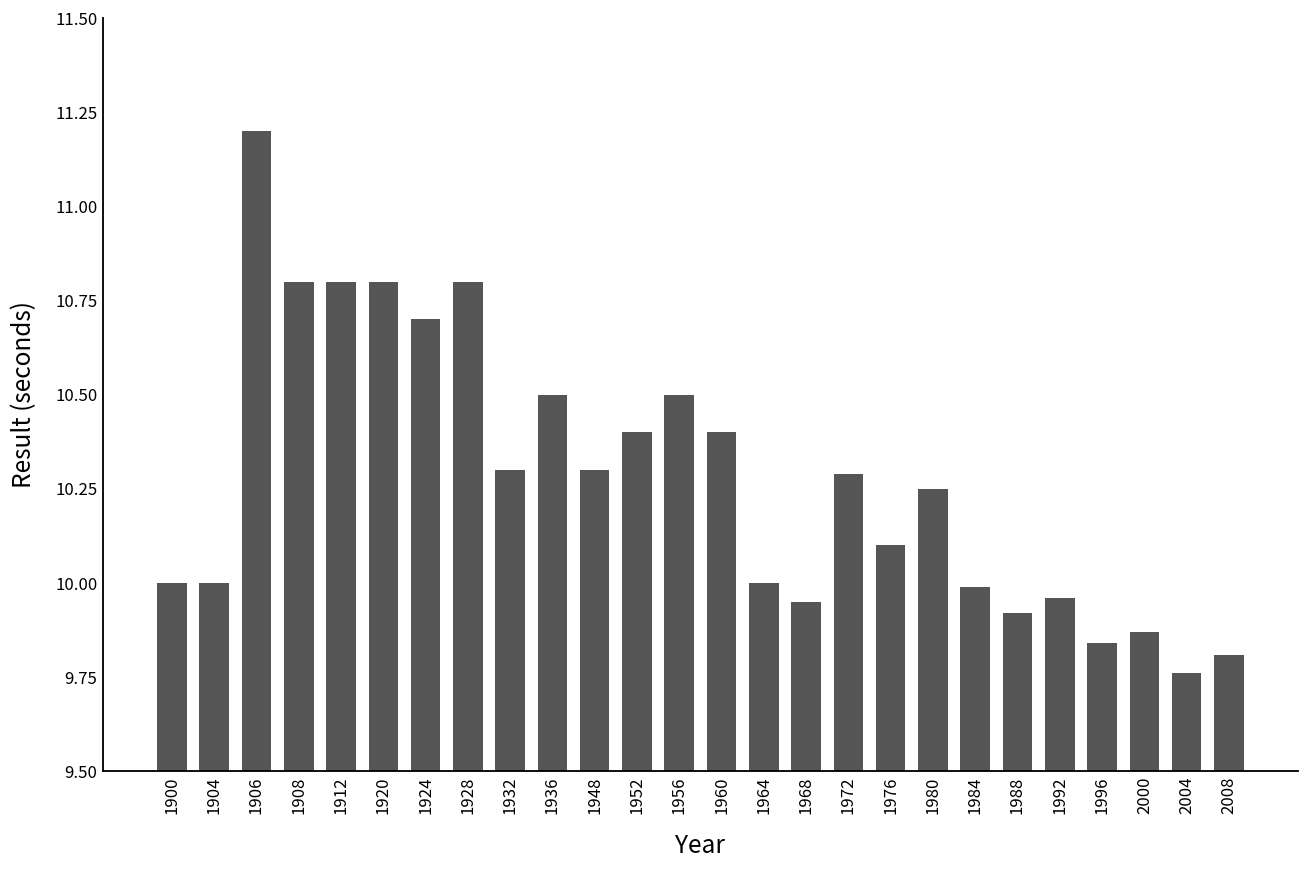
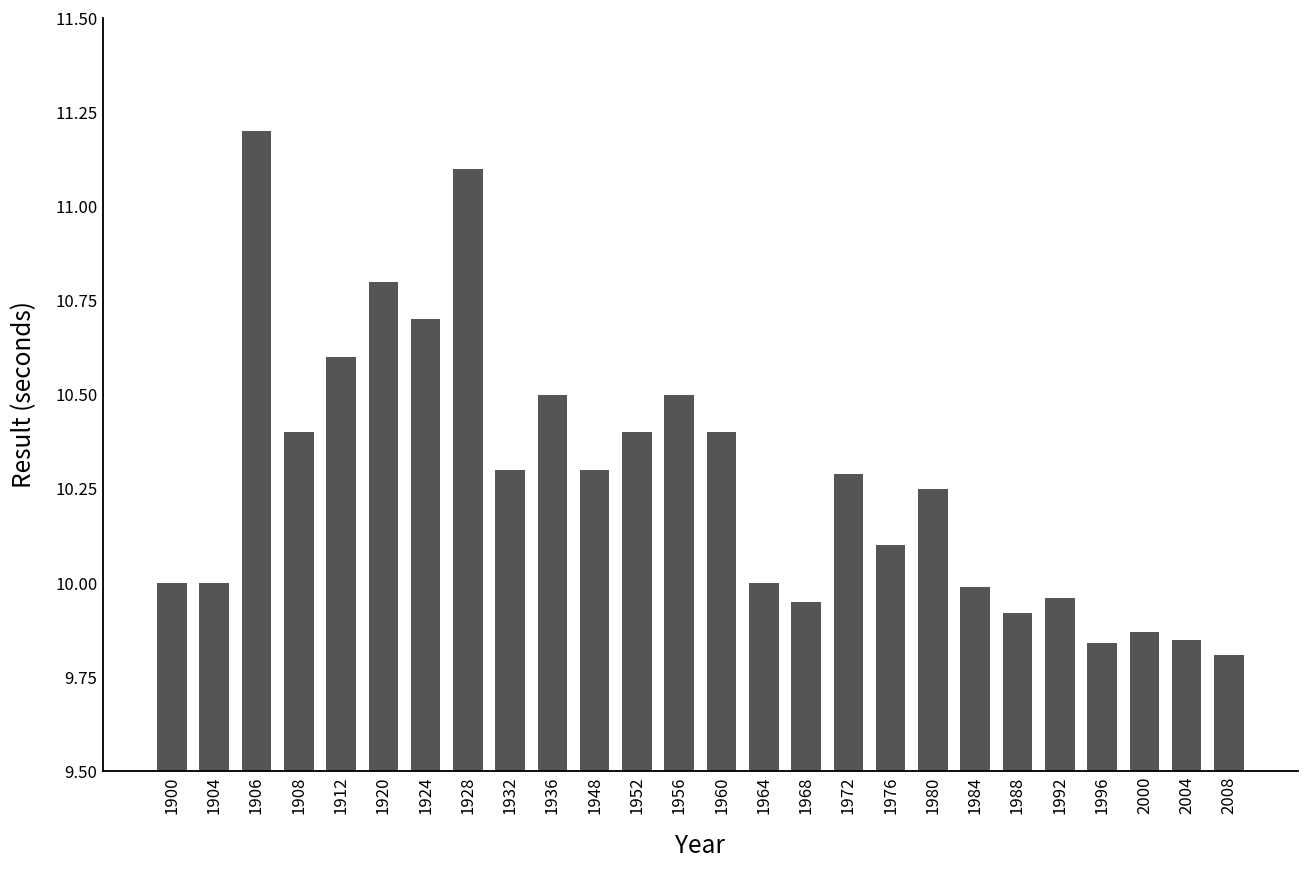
  {
    "1900": 10.00,
    "1904": 10.00,
    "1906": 11.20,
-   "1908": 10.8,
-   "1912": 10.8,
+   "1908": 10.4,
+   "1912": 10.6,
    "1920": 10.80,
    "1924": 10.70,
-   "1928": 10.8,
+   "1928": 11.1,
    "1932": 10.30,
    "1936": 10.50,
    "1948": 10.30,
    "1952": 10.40,
    "1956": 10.50,
    "1960": 10.40,
    "1964": 10.00,
    "1968": 9.95,
    "1972": 10.29,
    "1976": 10.10,
    "1980": 10.25,
    "1984": 9.99,
    "1988": 9.92,
    "1992": 9.96,
    "1996": 9.84,
    "2000": 9.87,
-   "2004": 9.76,
+   "2004": 9.85,
    "2008": 9.81
  }
